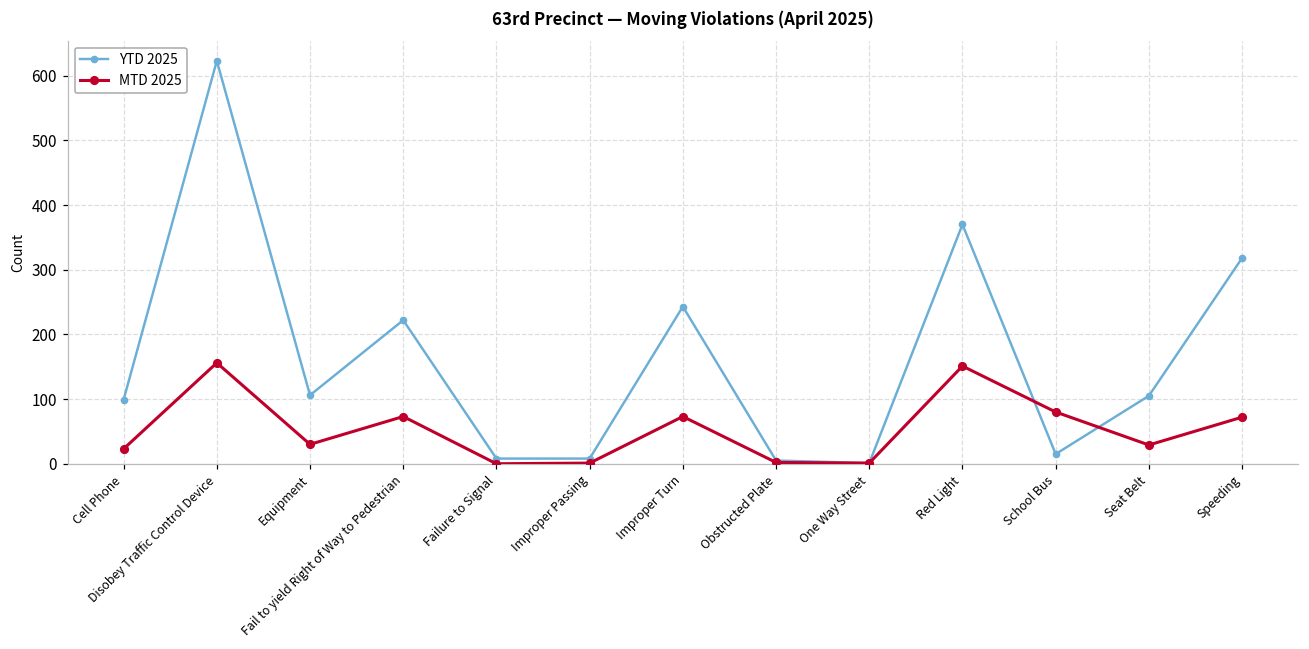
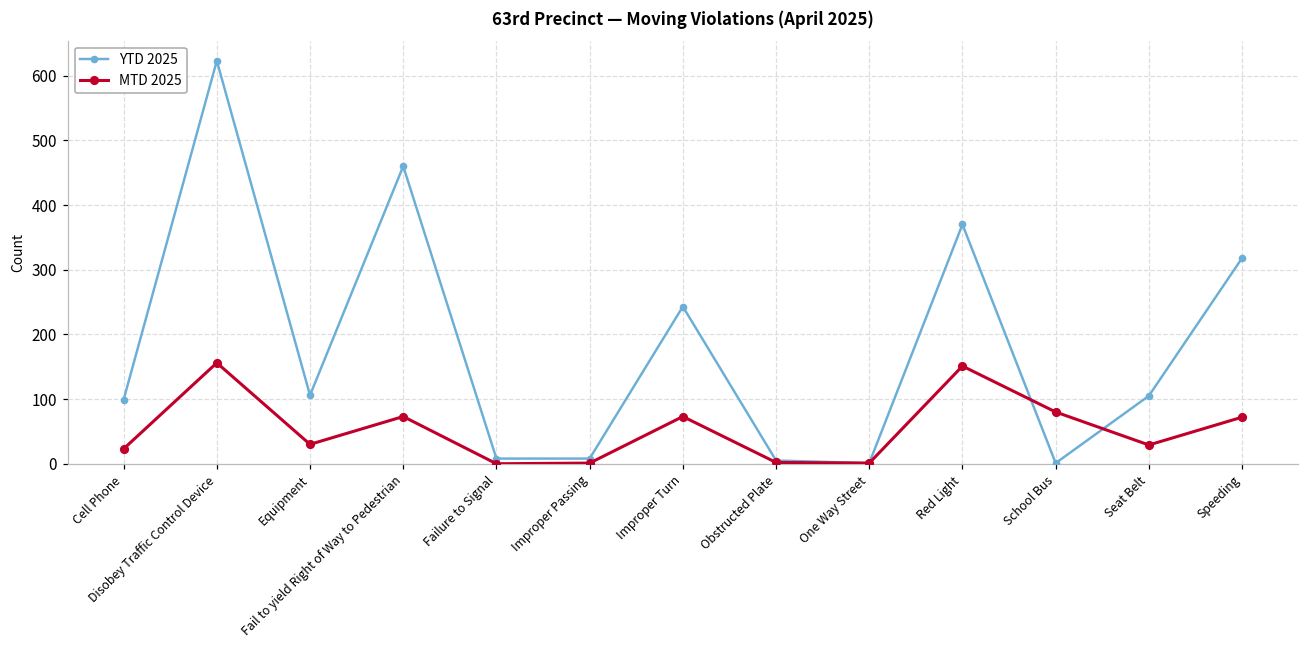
  {
    "YTD 2025": {
      "Cell Phone": 100,
      "Disobey Traffic Control Device": 620,
      "Equipment": 110,
-     "Fail to yield Right of Way to Pedestrian": 220,
+     "Fail to yield Right of Way to Pedestrian": 460,
      "Failure to Signal": 10,
      "Improper Passing": 10,
      "Improper Turn": 240,
      "Red Light": 370,
-     "School Bus": 20,
+     "School Bus": 0,
      "Seat Belt": 110,
      "Speeding": 320
    },
    "MTD 2025": {
      "Cell Phone": 20,
      "Disobey Traffic Control Device": 160,
      "Equipment": 30,
      "Fail to yield Right of Way to Pedestrian": 70,
      "Failure to Signal": 0,
      "Improper Passing": 0,
      "Improper Turn": 70,
      "Red Light": 150,
      "School Bus": 80,
      "Seat Belt": 30,
      "Speeding": 70
    }
  }
